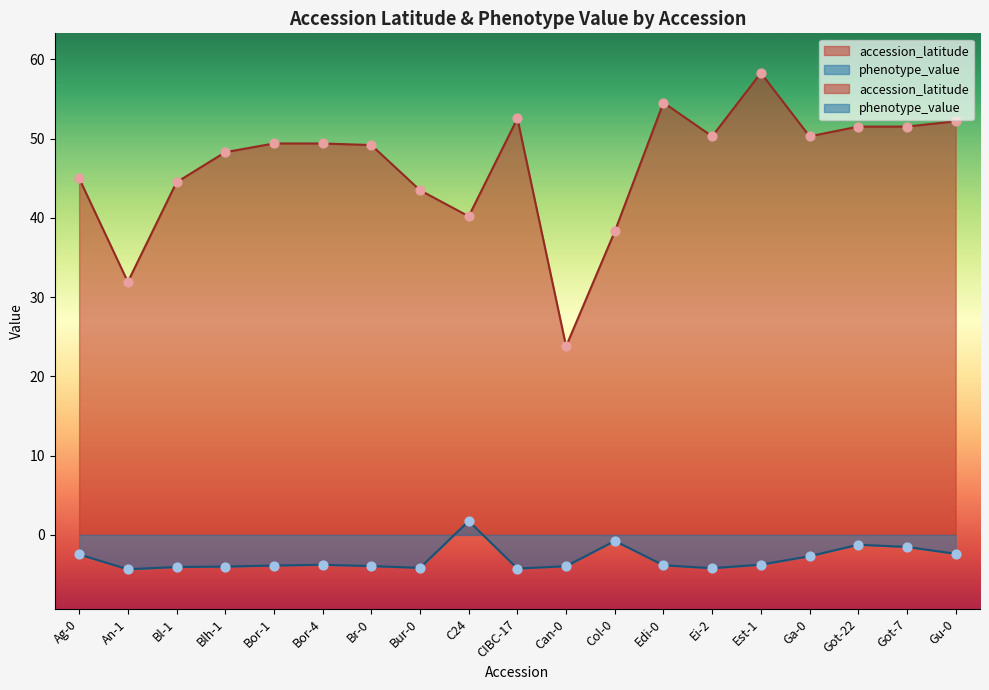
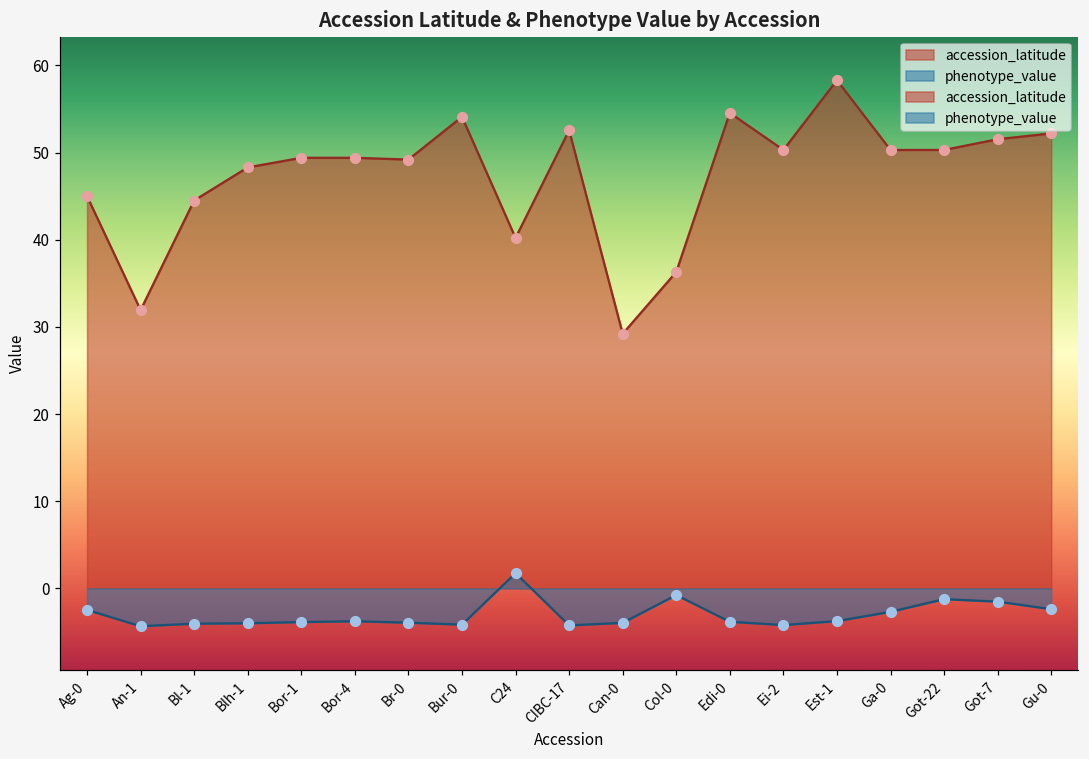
  {
    "accession_latitude": {
      "Ag-0": 45,
      "An-1": 32,
      "Bl-1": 45,
      "Blh-1": 48,
      "Bor-1": 49,
      "Bor-4": 49,
      "Br-0": 49,
-     "Bur-0": 44,
+     "Bur-0": 54,
      "C24": 40,
      "CIBC-17": 53,
-     "Can-0": 24,
-     "Col-0": 38,
+     "Can-0": 29,
+     "Col-0": 36,
      "Edi-0": 55,
      "Ei-2": 50,
      "Est-1": 58,
      "Ga-0": 50,
-     "Got-22": 52,
+     "Got-22": 50,
      "Got-7": 52,
      "Gu-0": 52
    }
  }
